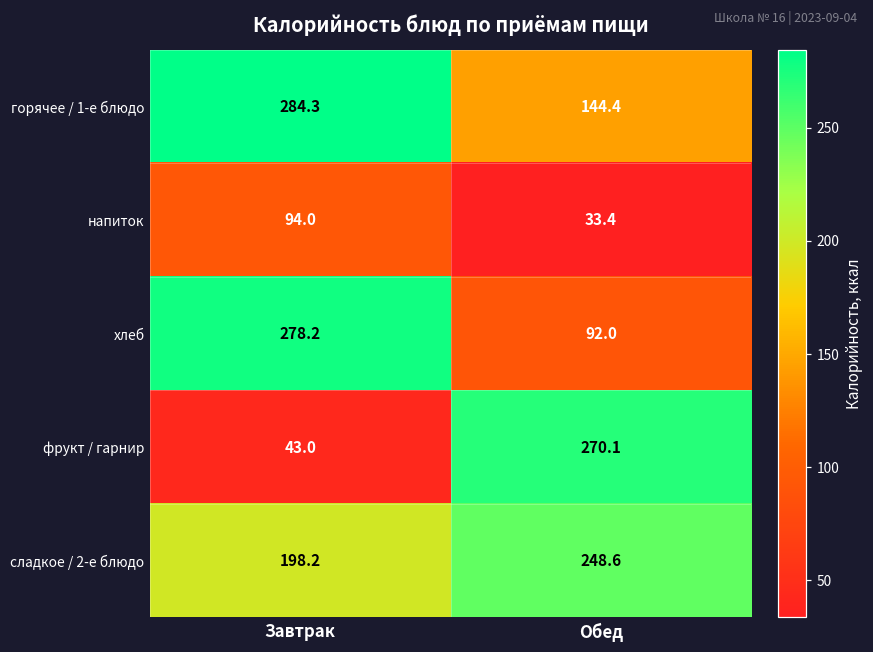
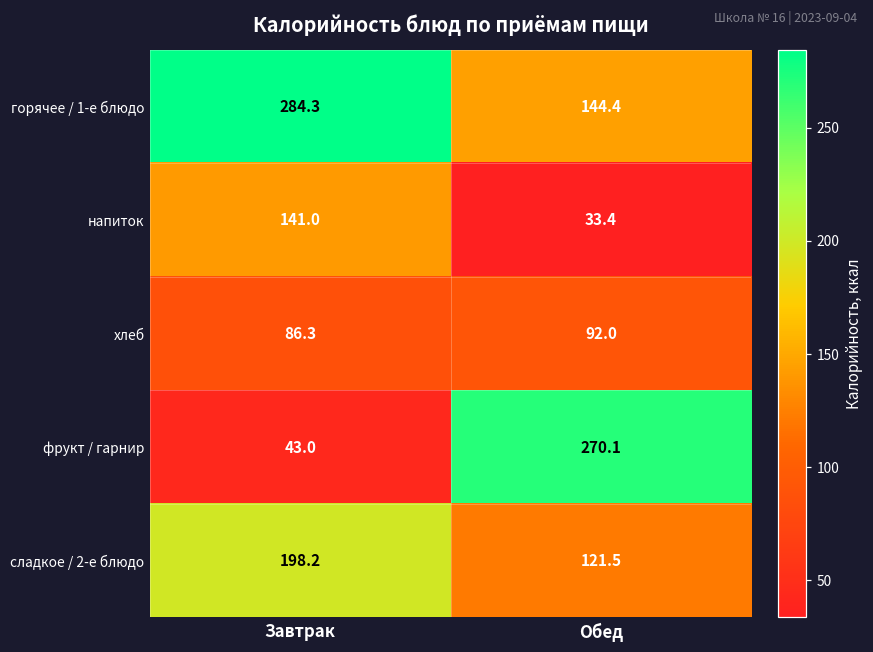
  {
    "горячее / 1-е блюдо": {
      "Завтрак": 284.3,
      "Обед": 144.4
    },
    "напиток": {
-     "Завтрак": 94.0,
+     "Завтрак": 141.0,
      "Обед": 33.4
    },
    "хлеб": {
-     "Завтрак": 278.2,
+     "Завтрак": 86.3,
      "Обед": 92.0
    },
    "фрукт / гарнир": {
      "Завтрак": 43.0,
      "Обед": 270.1
    },
    "сладкое / 2-е блюдо": {
      "Завтрак": 198.2,
-     "Обед": 248.6
+     "Обед": 121.5
    }
  }
